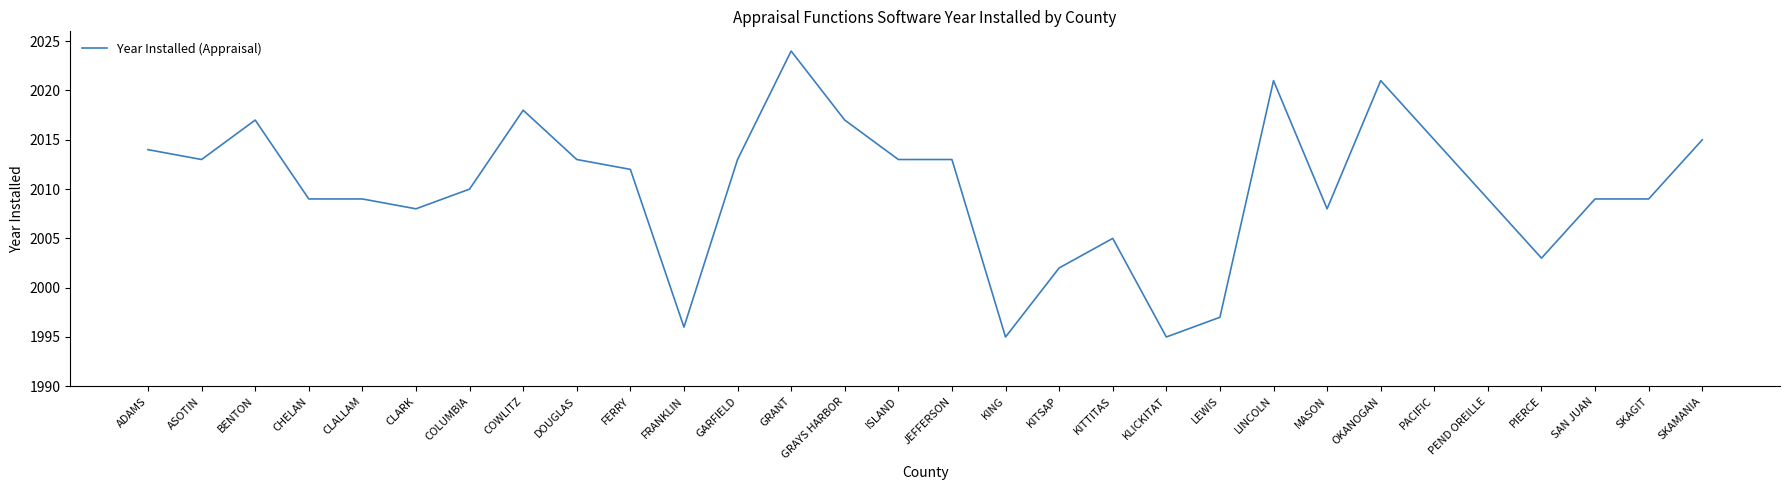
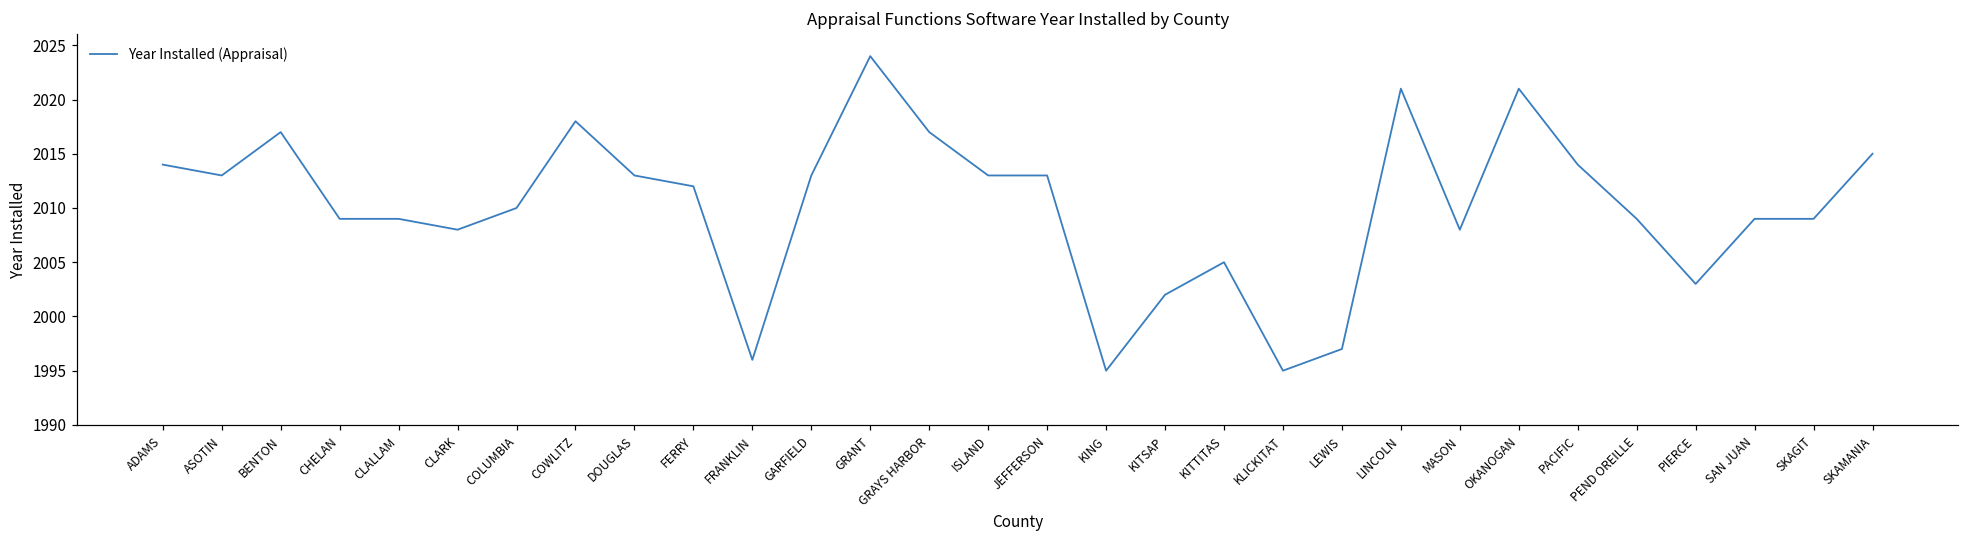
  {
    "ADAMS": 2014,
    "ASOTIN": 2013,
    "BENTON": 2017,
    "CHELAN": 2009,
    "CLALLAM": 2009,
    "CLARK": 2008,
    "COLUMBIA": 2010,
    "COWLITZ": 2018,
    "DOUGLAS": 2013,
    "FERRY": 2012,
    "FRANKLIN": 1996,
    "GARFIELD": 2013,
    "GRANT": 2024,
    "GRAYS HARBOR": 2017,
    "ISLAND": 2013,
    "JEFFERSON": 2013,
    "KING": 1995,
    "KITSAP": 2002,
    "KITTITAS": 2005,
    "KLICKITAT": 1995,
    "LEWIS": 1997,
    "LINCOLN": 2021,
    "MASON": 2008,
    "OKANOGAN": 2021,
-   "PACIFIC": 2015,
+   "PACIFIC": 2014,
    "PEND OREILLE": 2009,
    "PIERCE": 2003,
    "SAN JUAN": 2009,
    "SKAGIT": 2009,
    "SKAMANIA": 2015
  }
